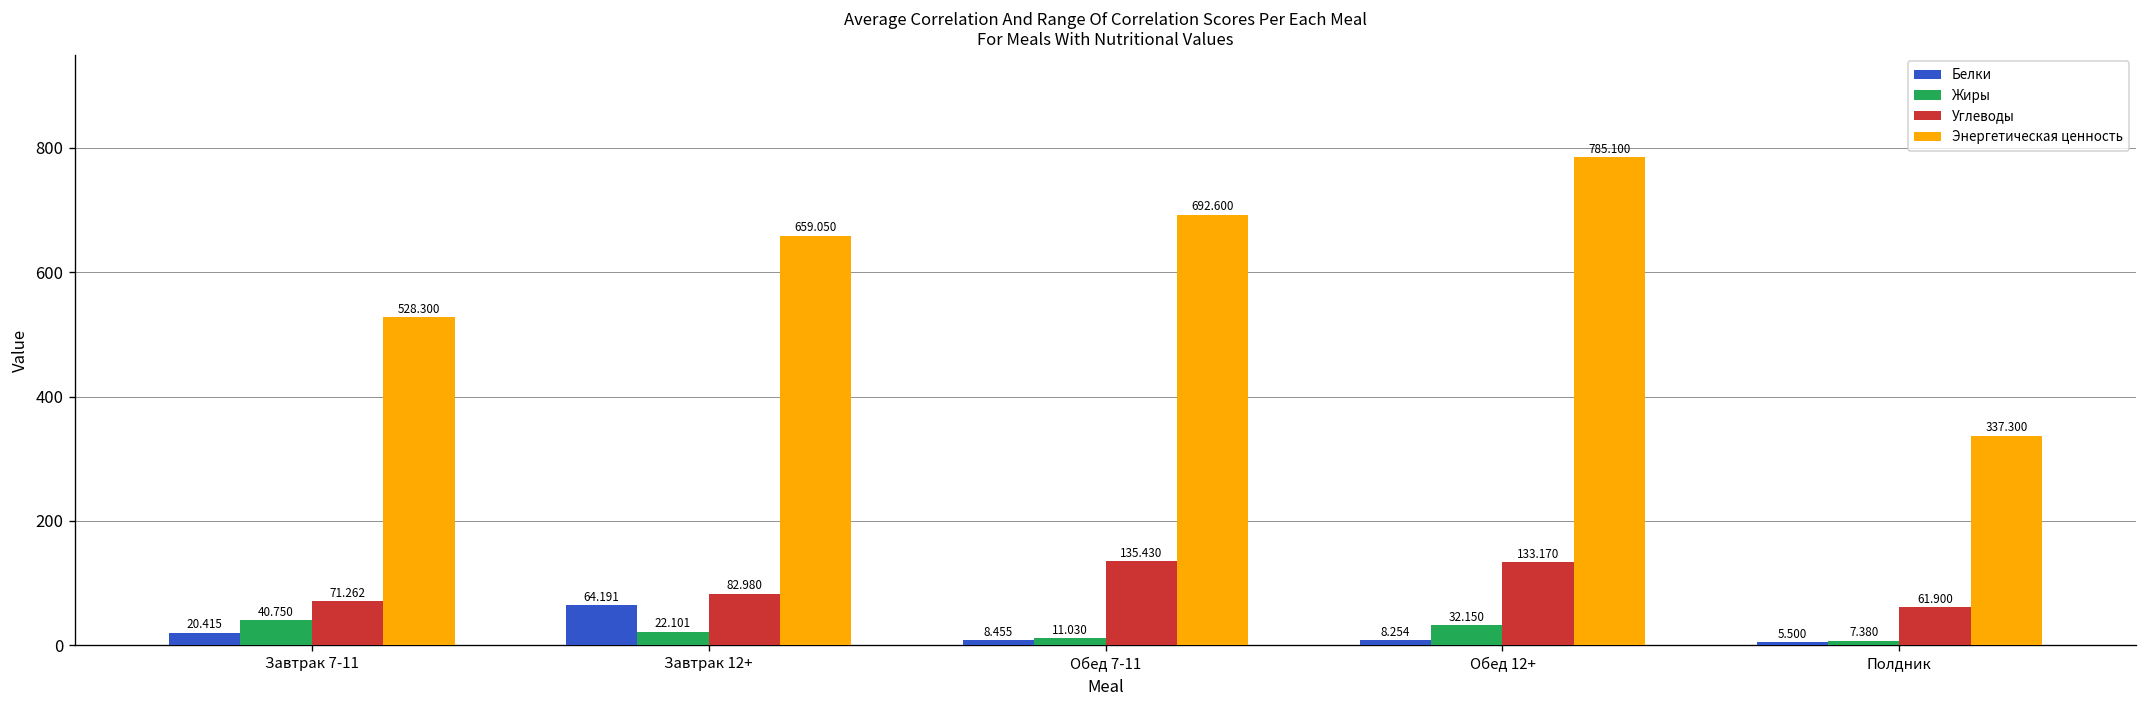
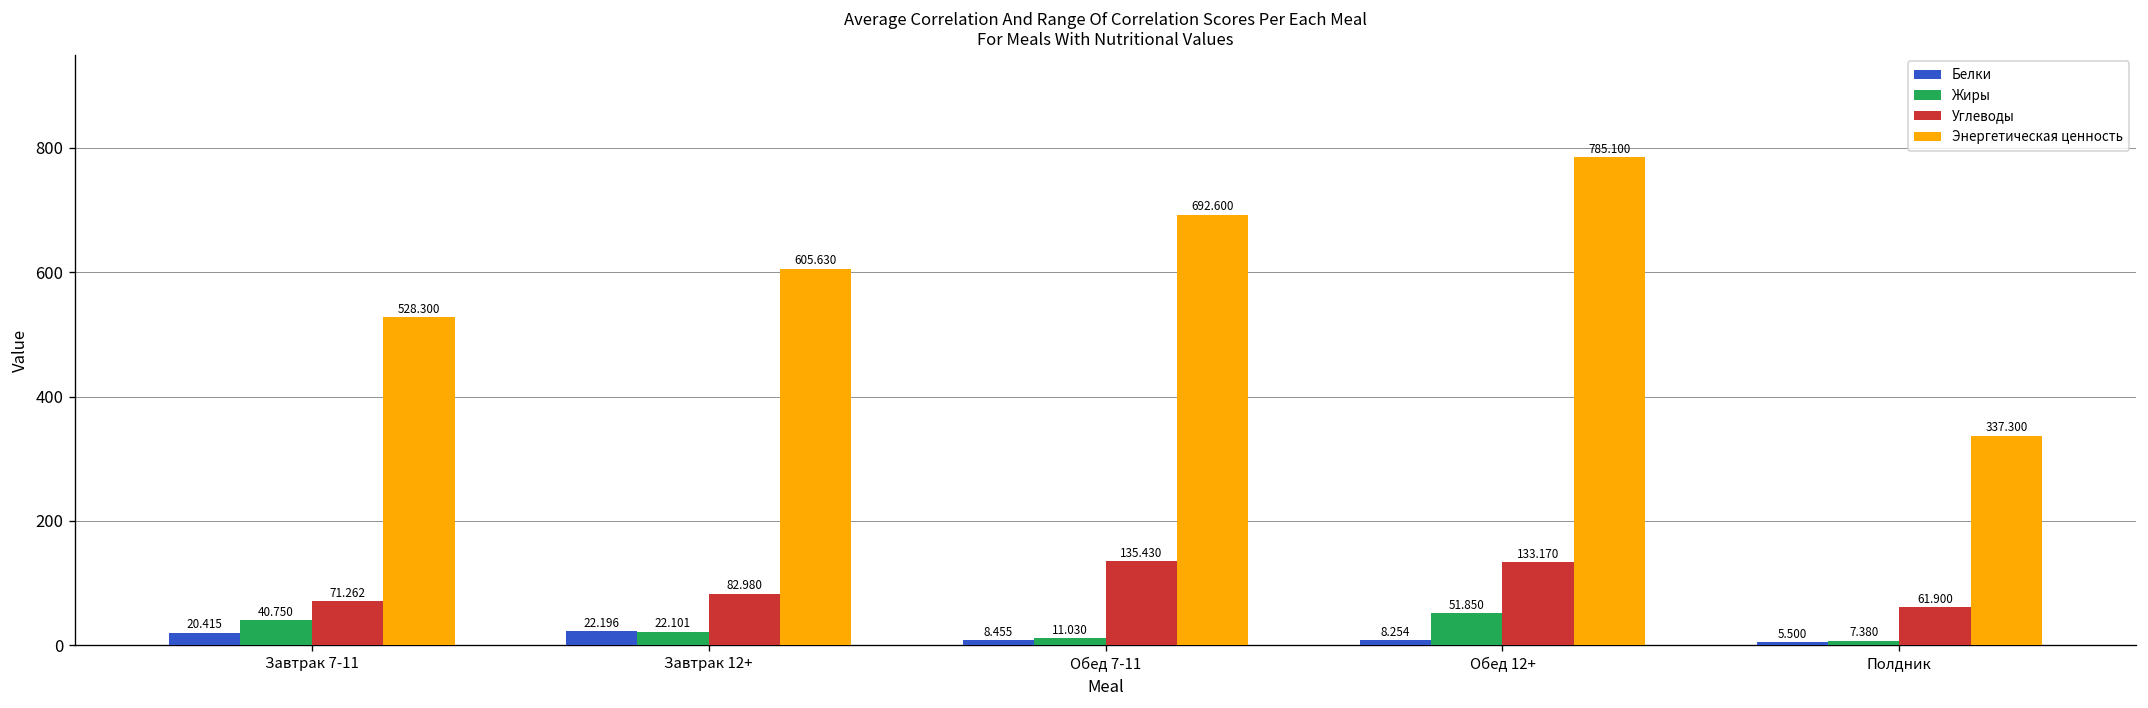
  {
    "Белки": {
      "Завтрак 7-11": 20.415,
-     "Завтрак 12+": 64.191,
+     "Завтрак 12+": 22.196,
      "Обед 7-11": 8.455,
      "Обед 12+": 8.254,
      "Полдник": 5.500
    },
    "Жиры": {
      "Завтрак 7-11": 40.750,
      "Завтрак 12+": 22.101,
      "Обед 7-11": 11.030,
-     "Обед 12+": 32.150,
+     "Обед 12+": 51.850,
      "Полдник": 7.380
    },
    "Углеводы": {
      "Завтрак 7-11": 71.262,
      "Завтрак 12+": 82.980,
      "Обед 7-11": 135.430,
      "Обед 12+": 133.170,
      "Полдник": 61.900
    },
    "Энергетическая ценность": {
      "Завтрак 7-11": 528.300,
-     "Завтрак 12+": 659.050,
+     "Завтрак 12+": 605.630,
      "Обед 7-11": 692.600,
      "Обед 12+": 785.100,
      "Полдник": 337.300
    }
  }
